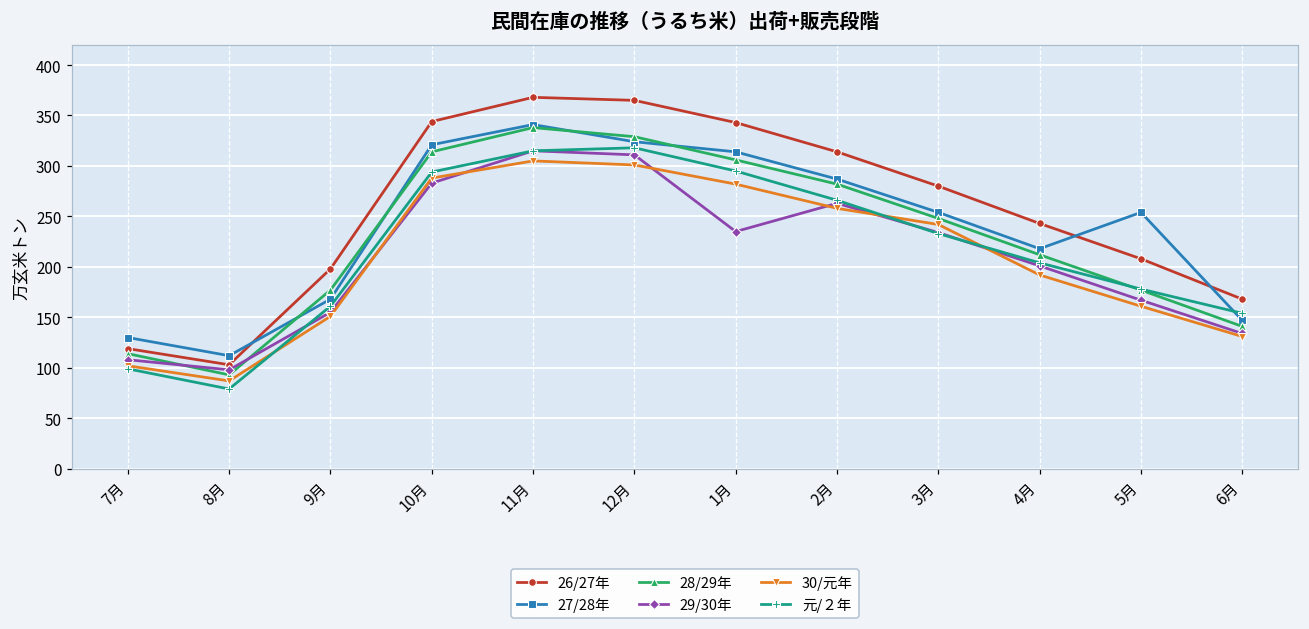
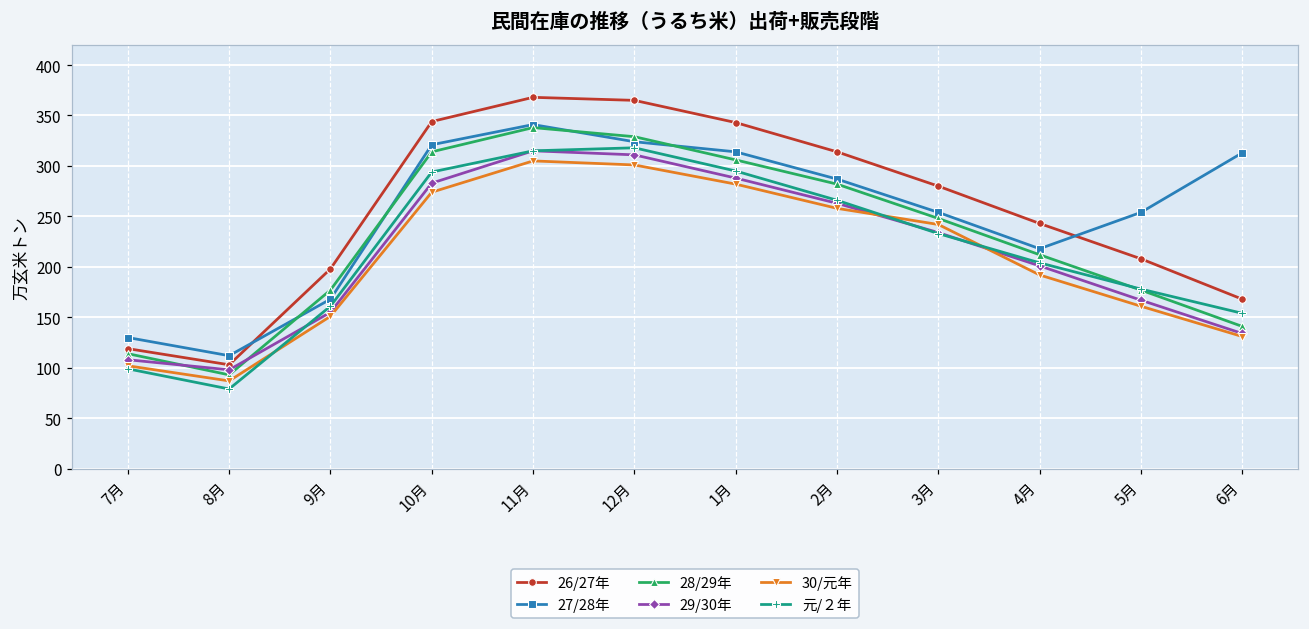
  {
    "26/27年": {
      "7月": 120,
      "8月": 100,
      "9月": 200,
      "10月": 340,
      "11月": 370,
      "12月": 370,
      "1月": 340,
      "2月": 310,
      "3月": 280,
      "4月": 240,
      "5月": 210,
      "6月": 170
    },
    "27/28年": {
      "7月": 130,
      "8月": 110,
      "9月": 170,
      "10月": 320,
      "11月": 340,
      "12月": 320,
      "1月": 310,
      "2月": 290,
      "3月": 250,
      "4月": 220,
      "5月": 250,
-     "6月": 150
+     "6月": 310
    },
    "29/30年": {
      "7月": 110,
      "8月": 100,
      "9月": 160,
      "10月": 280,
      "12月": 310,
-     "1月": 240,
+     "1月": 290,
      "2月": 260,
      "4月": 200,
      "5月": 170,
      "6月": 130
    },
    "30/元年": {
      "7月": 100,
      "8月": 90,
      "9月": 150,
-     "10月": 290,
+     "10月": 270,
      "11月": 310,
      "12月": 300,
      "1月": 280,
      "2月": 260,
      "3月": 240,
      "4月": 190,
      "5月": 160,
      "6月": 130
    }
  }
